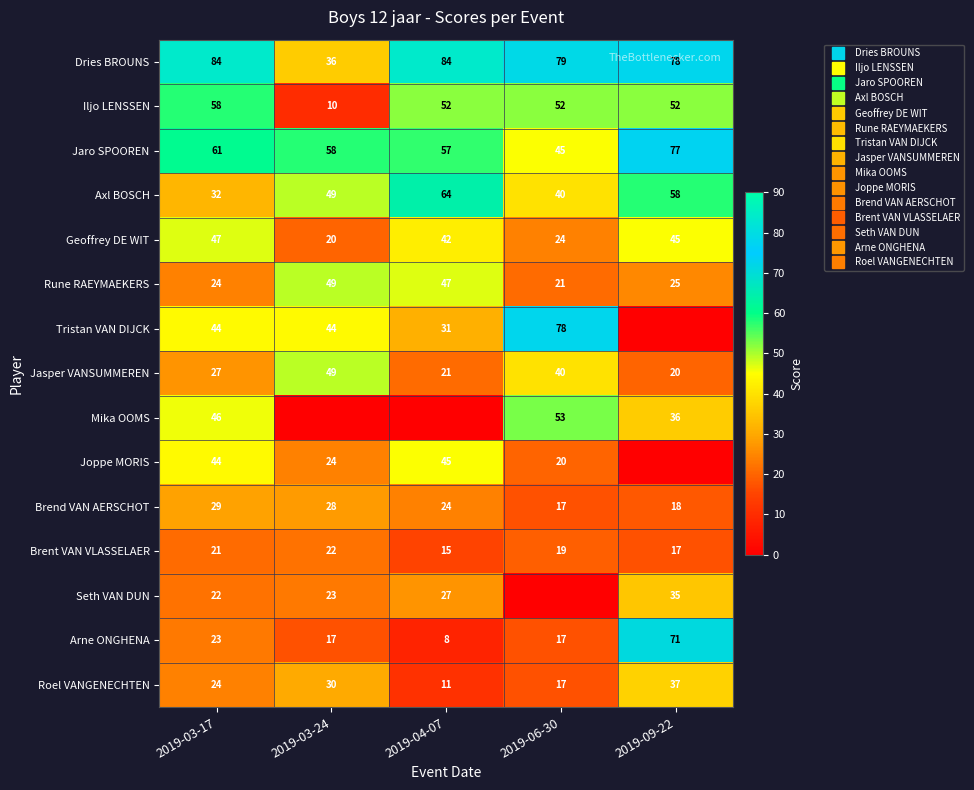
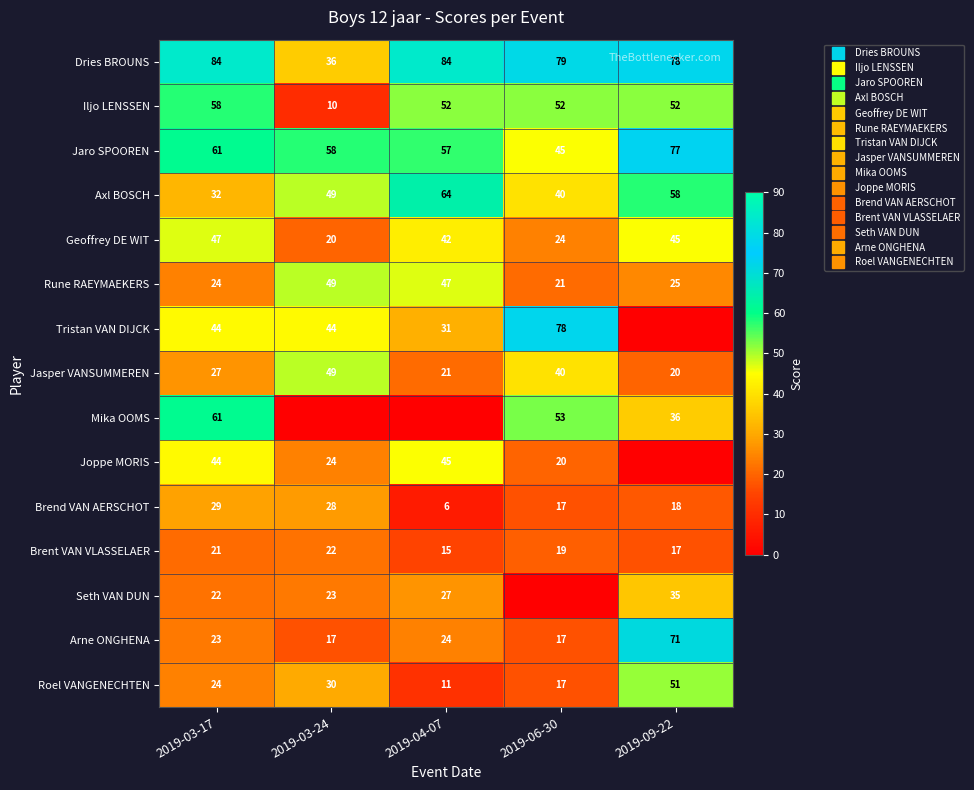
  {
    "Dries BROUNS": {
      "2019-03-17": 84,
      "2019-03-24": 36,
      "2019-04-07": 84,
      "2019-06-30": 79
    },
    "Iljo LENSSEN": {
      "2019-03-17": 58,
      "2019-03-24": 10,
      "2019-04-07": 52,
      "2019-06-30": 52,
      "2019-09-22": 52
    },
    "Jaro SPOOREN": {
      "2019-03-17": 61,
      "2019-03-24": 58,
      "2019-04-07": 57,
      "2019-06-30": 45,
      "2019-09-22": 77
    },
    "Axl BOSCH": {
      "2019-03-17": 32,
      "2019-03-24": 49,
      "2019-04-07": 64,
      "2019-06-30": 40,
      "2019-09-22": 58
    },
    "Geoffrey DE WIT": {
      "2019-03-17": 47,
      "2019-03-24": 20,
      "2019-04-07": 42,
      "2019-06-30": 24,
      "2019-09-22": 45
    },
    "Rune RAEYMAEKERS": {
      "2019-03-17": 24,
      "2019-03-24": 49,
      "2019-04-07": 47,
      "2019-06-30": 21,
      "2019-09-22": 25
    },
    "Tristan VAN DIJCK": {
      "2019-03-17": 44,
      "2019-03-24": 44,
      "2019-04-07": 31,
      "2019-06-30": 78
    },
    "Jasper VANSUMMEREN": {
      "2019-03-17": 27,
      "2019-03-24": 49,
      "2019-04-07": 21,
      "2019-06-30": 40,
      "2019-09-22": 20
    },
    "Mika OOMS": {
-     "2019-03-17": 46,
+     "2019-03-17": 61,
      "2019-06-30": 53,
      "2019-09-22": 36
    },
    "Joppe MORIS": {
      "2019-03-17": 44,
      "2019-03-24": 24,
      "2019-04-07": 45,
      "2019-06-30": 20
    },
    "Brend VAN AERSCHOT": {
      "2019-03-17": 29,
      "2019-03-24": 28,
-     "2019-04-07": 24,
+     "2019-04-07": 6,
      "2019-06-30": 17,
      "2019-09-22": 18
    },
    "Brent VAN VLASSELAER": {
      "2019-03-17": 21,
      "2019-03-24": 22,
      "2019-04-07": 15,
      "2019-06-30": 19,
      "2019-09-22": 17
    },
    "Seth VAN DUN": {
      "2019-03-17": 22,
      "2019-03-24": 23,
      "2019-04-07": 27,
      "2019-09-22": 35
    },
    "Arne ONGHENA": {
      "2019-03-17": 23,
      "2019-03-24": 17,
-     "2019-04-07": 8,
+     "2019-04-07": 24,
      "2019-06-30": 17,
      "2019-09-22": 71
    },
    "Roel VANGENECHTEN": {
      "2019-03-17": 24,
      "2019-03-24": 30,
      "2019-04-07": 11,
      "2019-06-30": 17,
-     "2019-09-22": 37
+     "2019-09-22": 51
    }
  }
